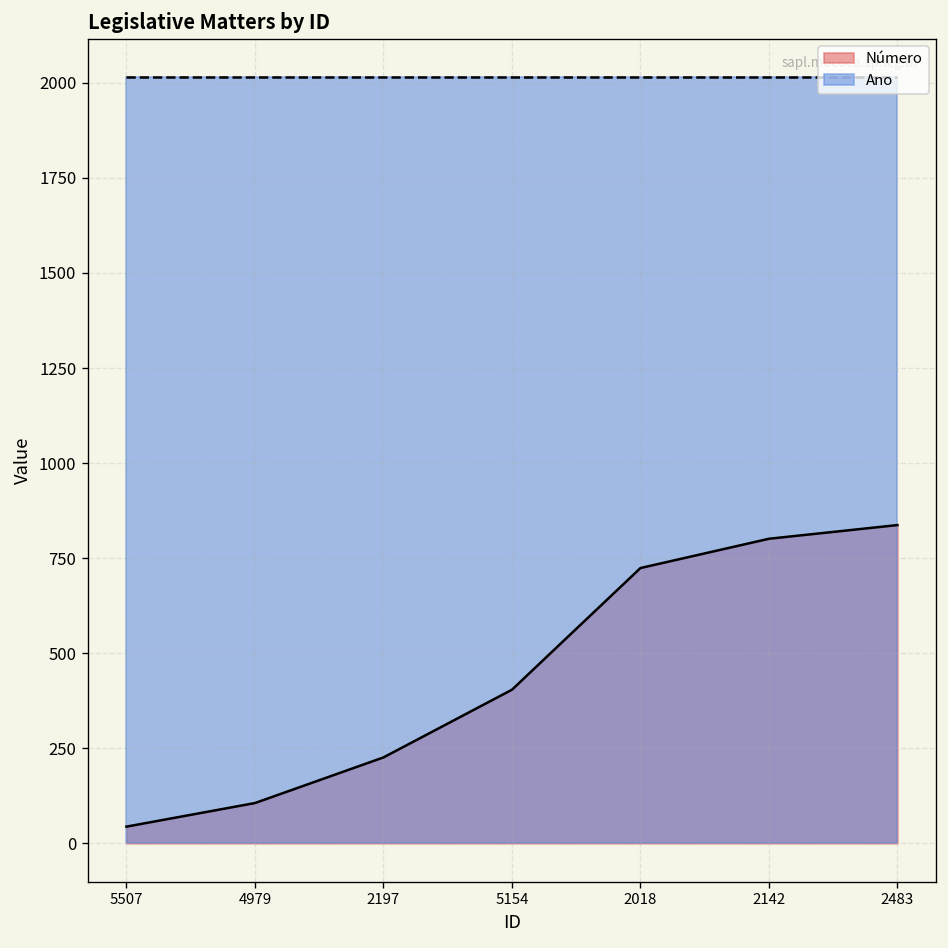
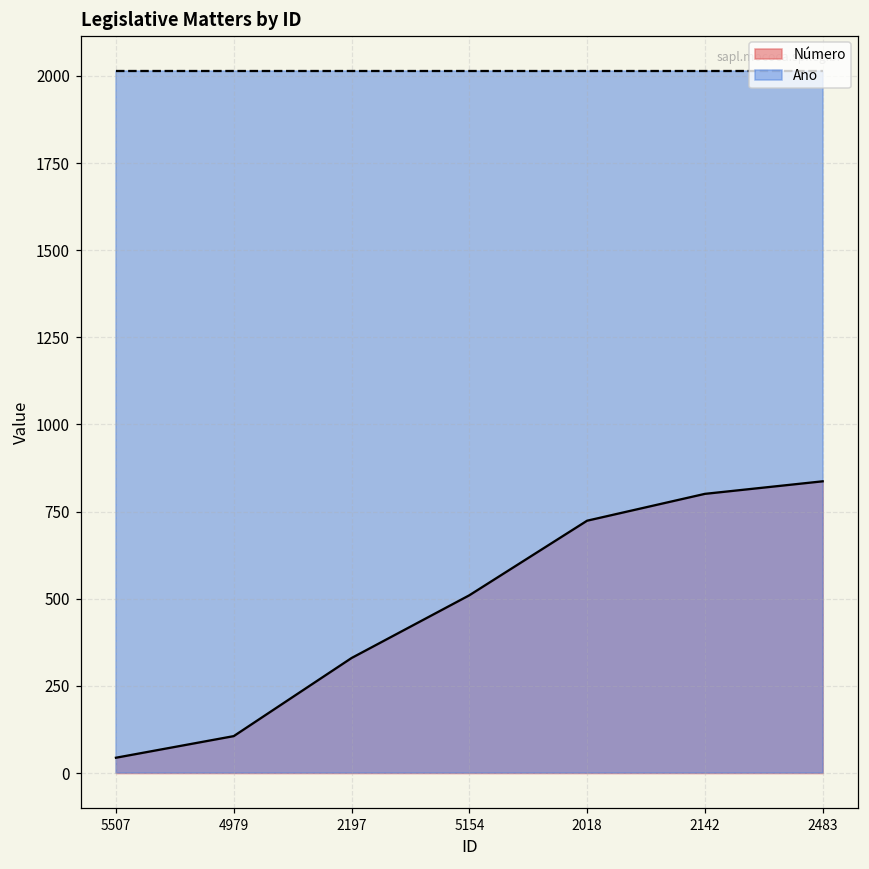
  {
    "Número": {
      "5507": 40,
      "4979": 110,
-     "2197": 230,
-     "5154": 400,
+     "2197": 330,
+     "5154": 510,
      "2018": 720,
      "2142": 800,
      "2483": 840
    },
    "Ano": {
      "5507": 2020,
      "4979": 2020,
      "2197": 2020,
      "5154": 2020,
      "2018": 2020,
      "2142": 2020
    }
  }
